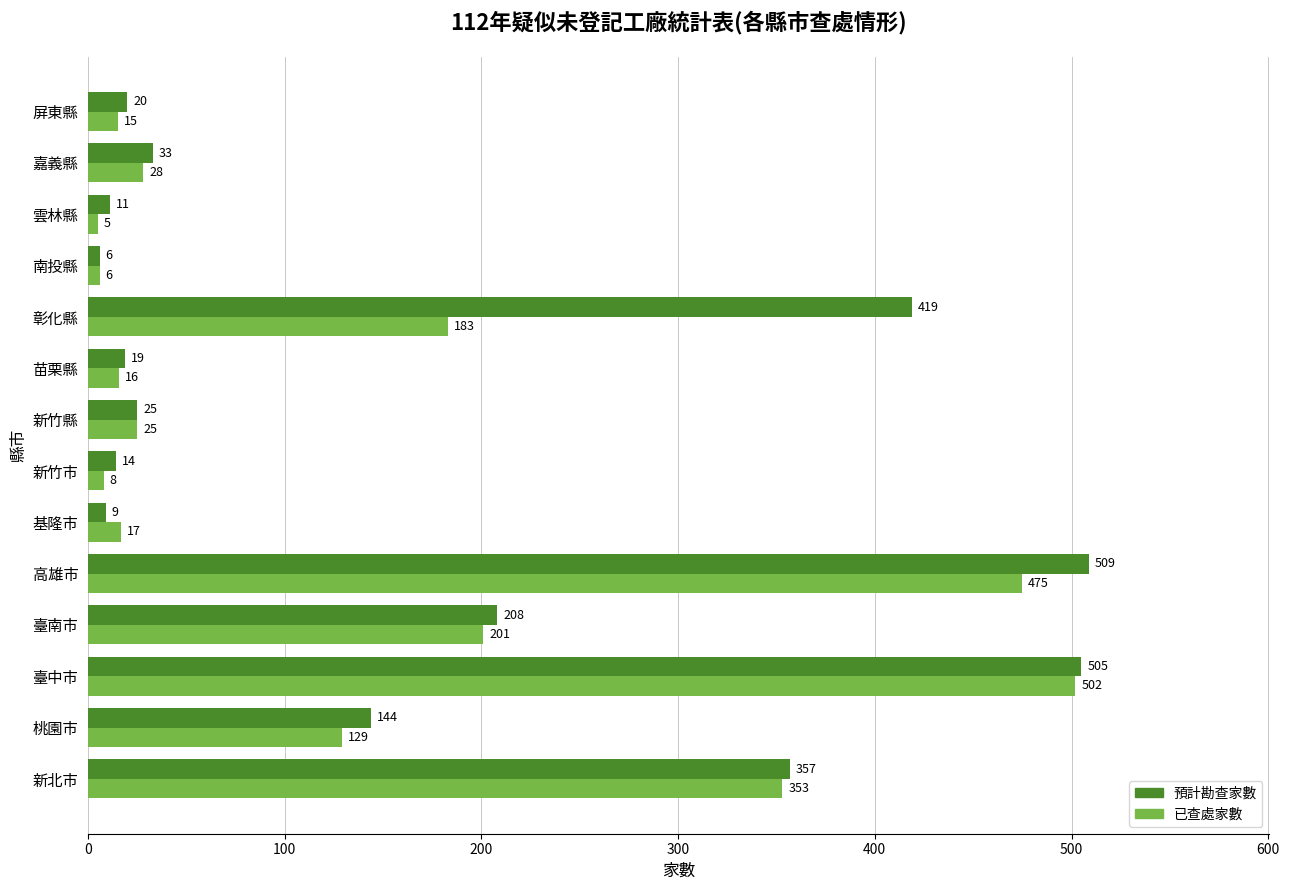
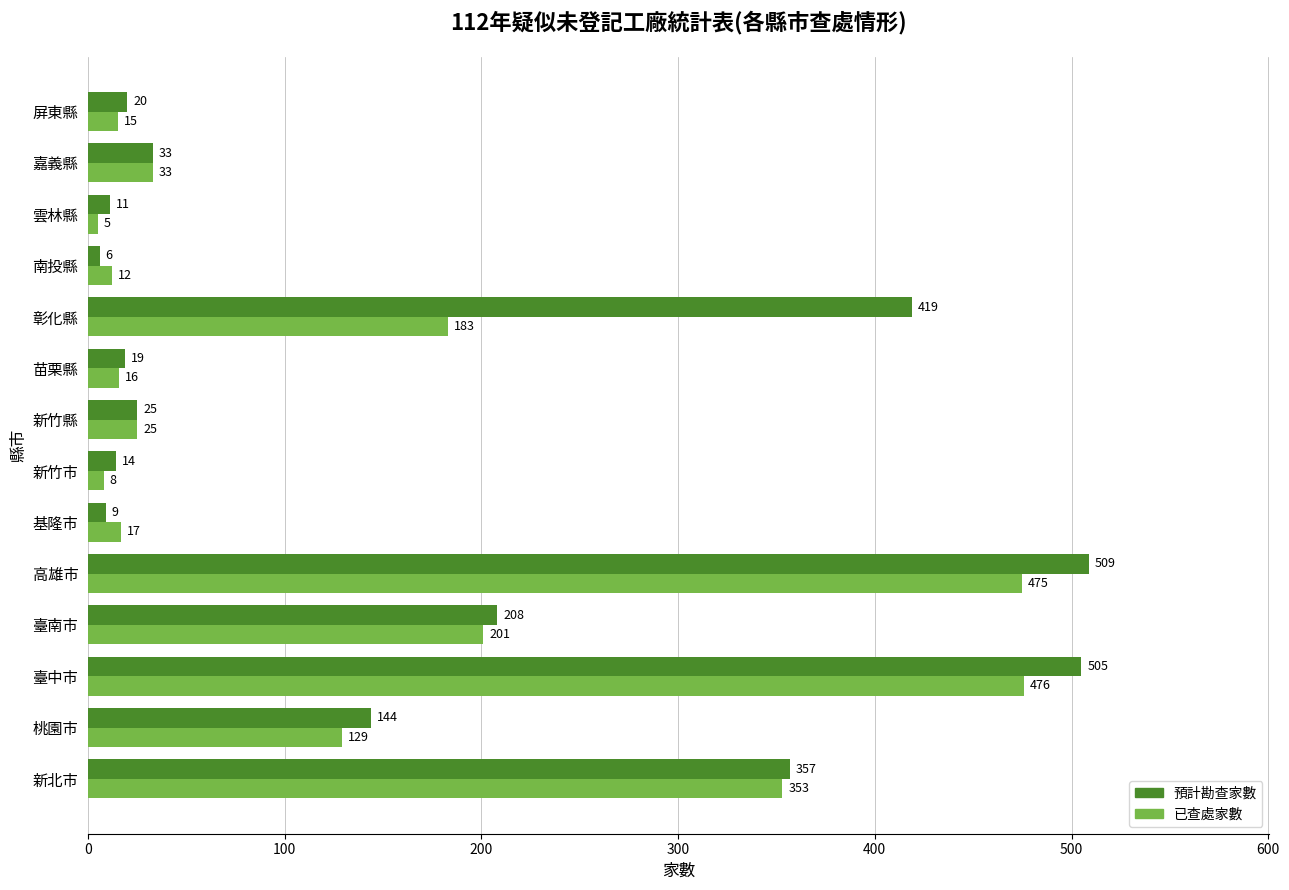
  {
    "預計勘查家數": {
      "屏東縣": 20,
      "嘉義縣": 33,
      "雲林縣": 11,
      "南投縣": 6,
      "彰化縣": 419,
      "苗栗縣": 19,
      "新竹縣": 25,
      "新竹市": 14,
      "基隆市": 9,
      "高雄市": 509,
      "臺南市": 208,
      "臺中市": 505,
      "桃園市": 144,
      "新北市": 357
    },
    "已查處家數": {
      "屏東縣": 15,
-     "嘉義縣": 28,
+     "嘉義縣": 33,
      "雲林縣": 5,
-     "南投縣": 6,
+     "南投縣": 12,
      "彰化縣": 183,
      "苗栗縣": 16,
      "新竹縣": 25,
      "新竹市": 8,
      "基隆市": 17,
      "高雄市": 475,
      "臺南市": 201,
-     "臺中市": 502,
+     "臺中市": 476,
      "桃園市": 129,
      "新北市": 353
    }
  }
